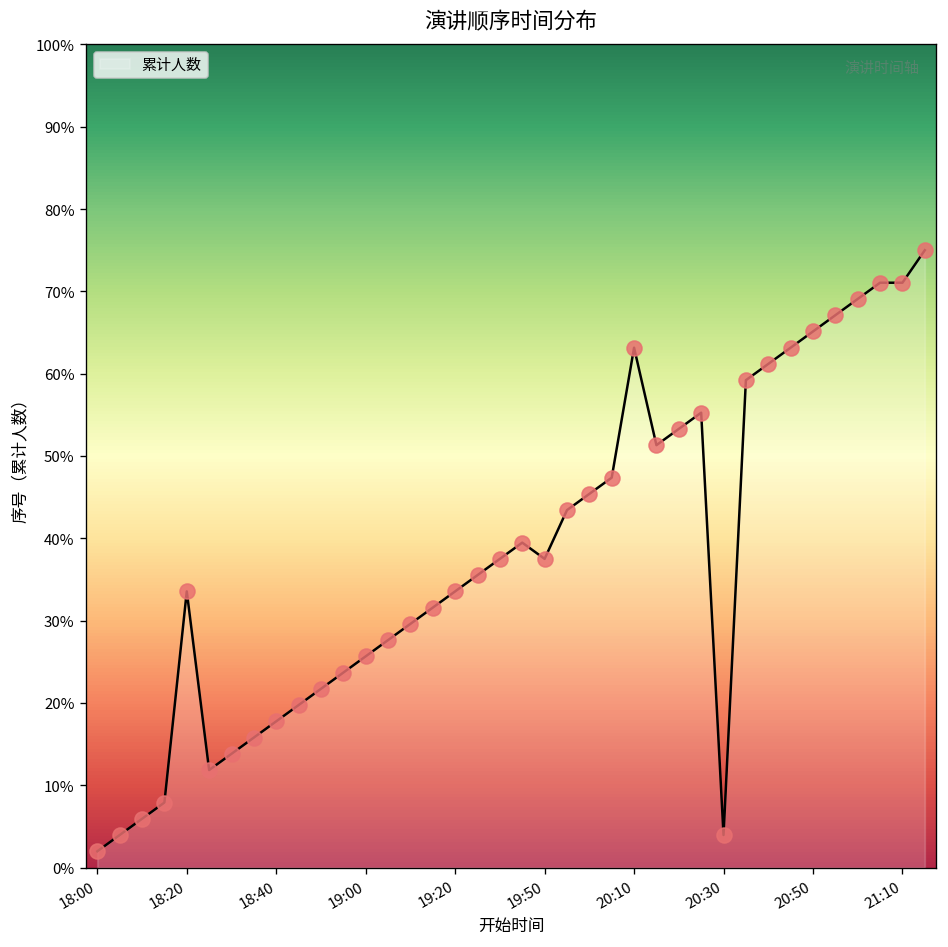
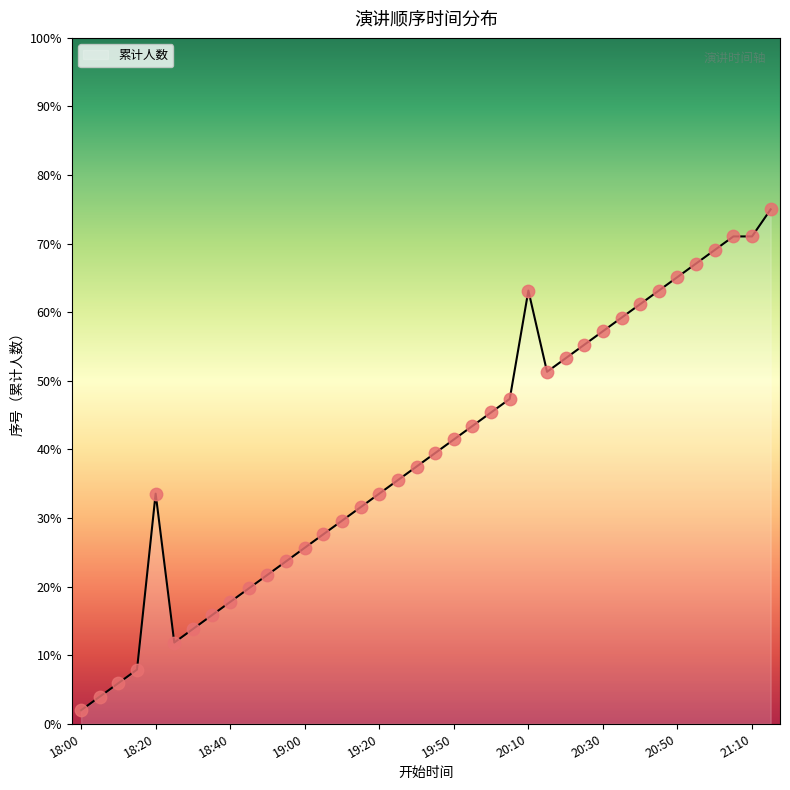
  {
    "18:00": "2%",
    "18:20": "34%",
    "18:40": "18%",
    "19:00": "26%",
    "19:20": "34%",
-   "19:50": "38%",
+   "19:50": "41%",
    "20:10": "63%",
-   "20:30": "4%",
+   "20:30": "57%",
    "20:50": "65%",
    "21:10": "71%"
  }
